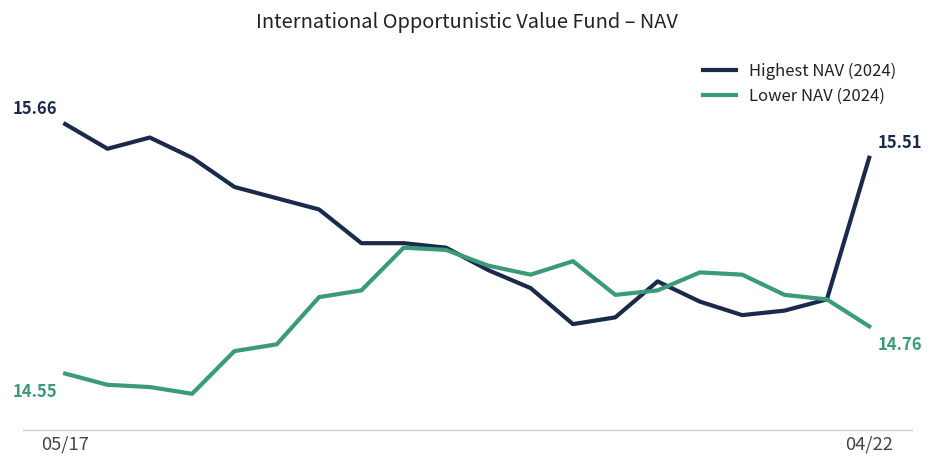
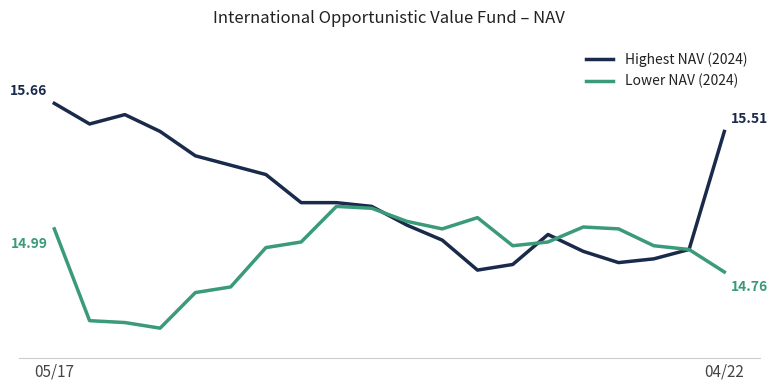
  {
    "Highest NAV (2024)": {
      "05/17": 15.66,
      "04/22": 15.51
    },
    "Lower NAV (2024)": {
-     "05/17": 14.55,
+     "05/17": 14.99,
      "04/22": 14.76
    }
  }
